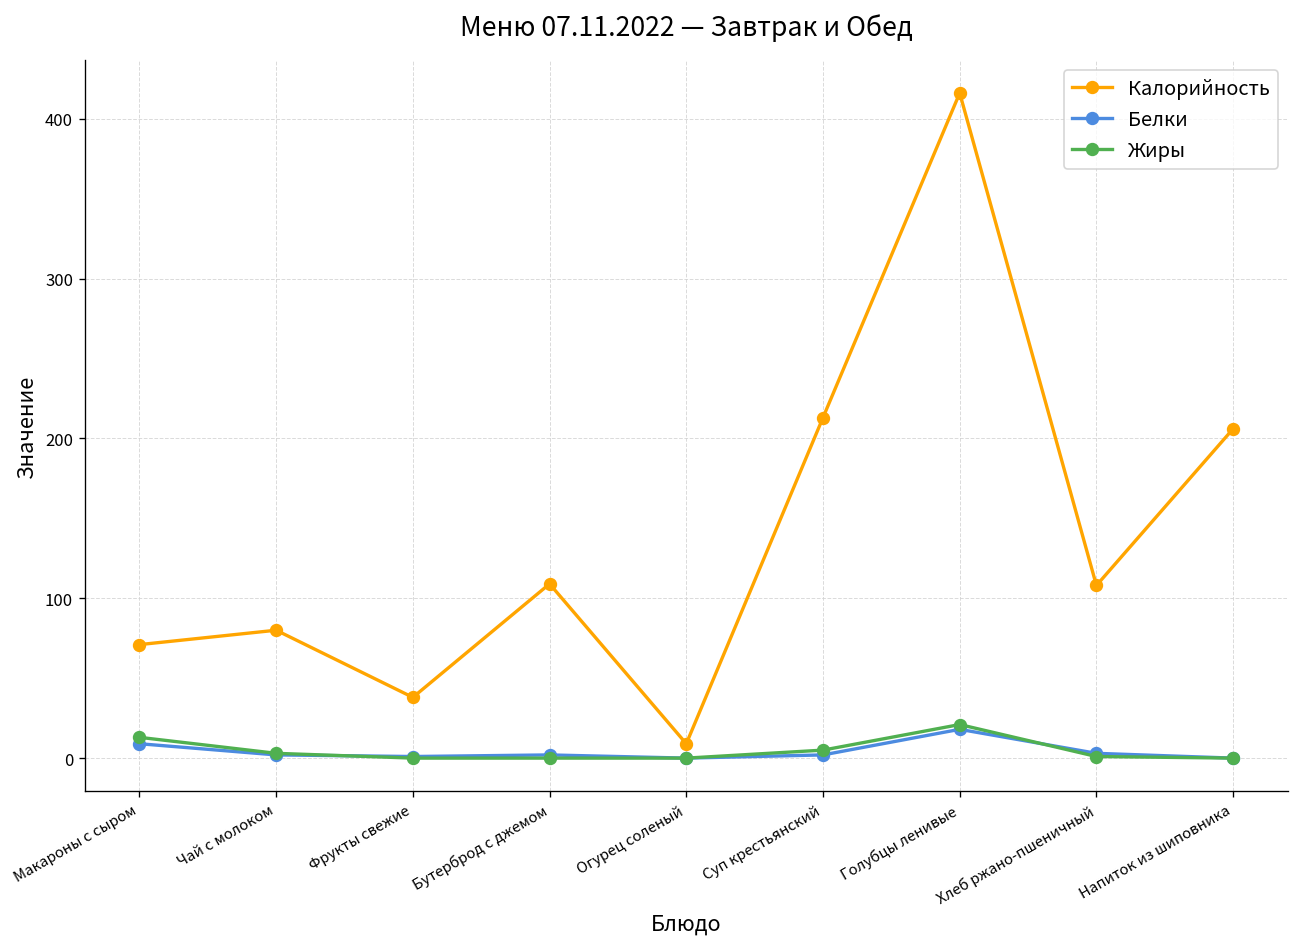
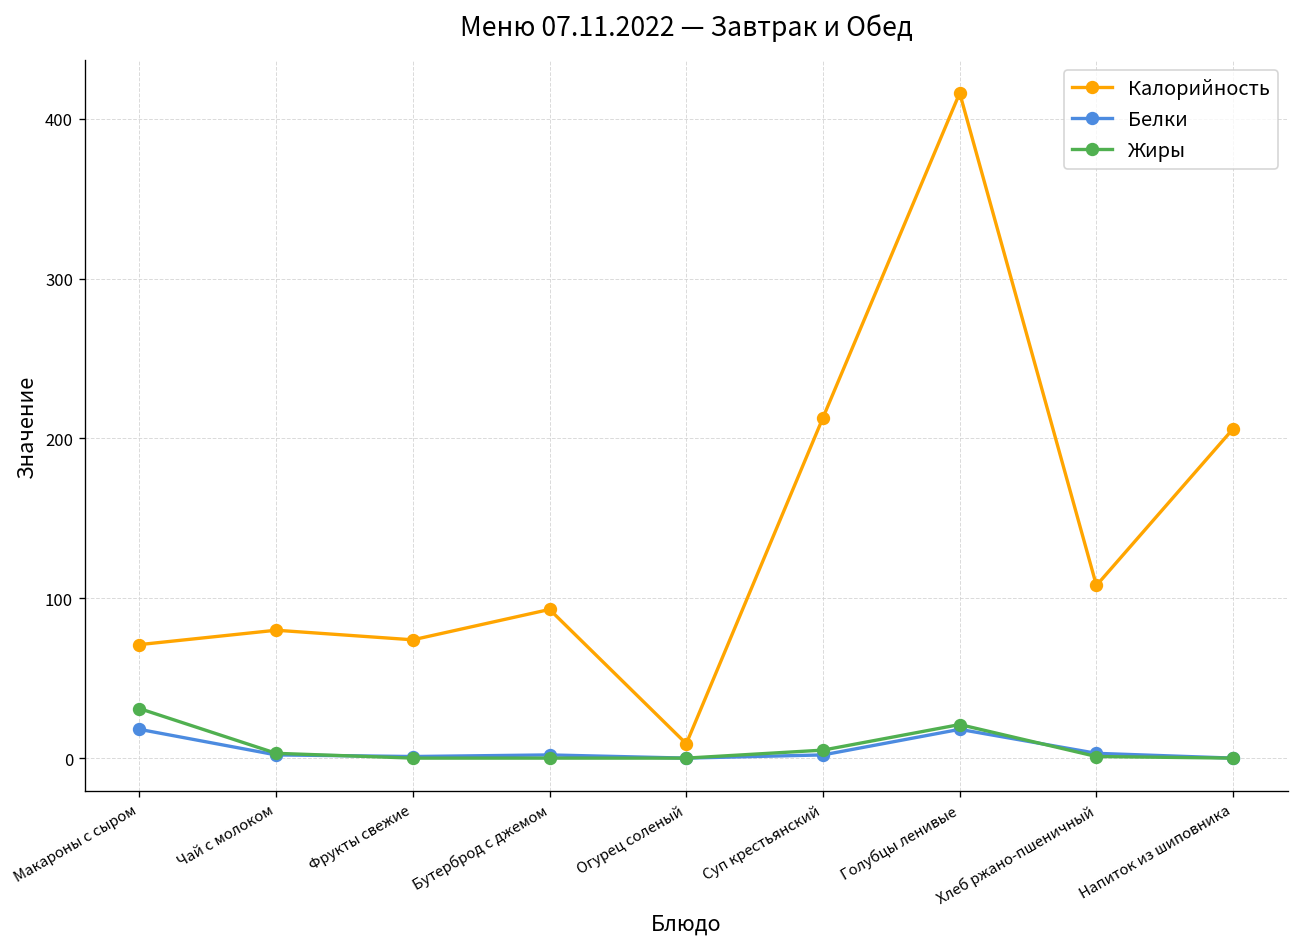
  {
    "Калорийность": {
      "Макароны с сыром": 71,
      "Чай с молоком": 80,
-     "Фрукты свежие": 38,
-     "Бутерброд с джемом": 109,
+     "Фрукты свежие": 74,
+     "Бутерброд с джемом": 93,
      "Огурец соленый": 9,
      "Суп крестьянский": 213,
      "Голубцы ленивые": 416,
      "Хлеб ржано-пшеничный": 108,
      "Напиток из шиповника": 206
    },
    "Белки": {
-     "Макароны с сыром": 9,
+     "Макароны с сыром": 18,
      "Бутерброд с джемом": 2,
      "Суп крестьянский": 2,
      "Голубцы ленивые": 18,
      "Хлеб ржано-пшеничный": 3
    },
    "Жиры": {
-     "Макароны с сыром": 13,
+     "Макароны с сыром": 31,
      "Бутерброд с джемом": 0,
      "Суп крестьянский": 5,
      "Голубцы ленивые": 21,
      "Хлеб ржано-пшеничный": 1
    }
  }
